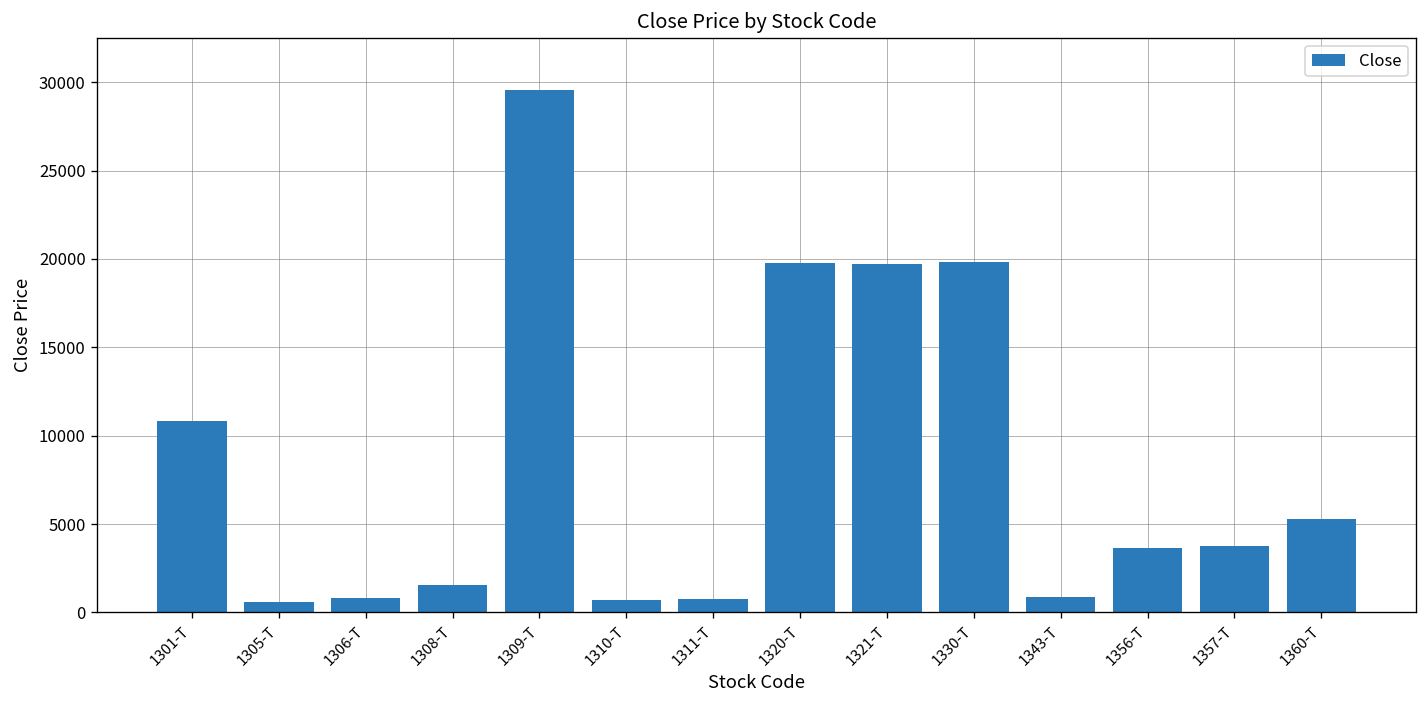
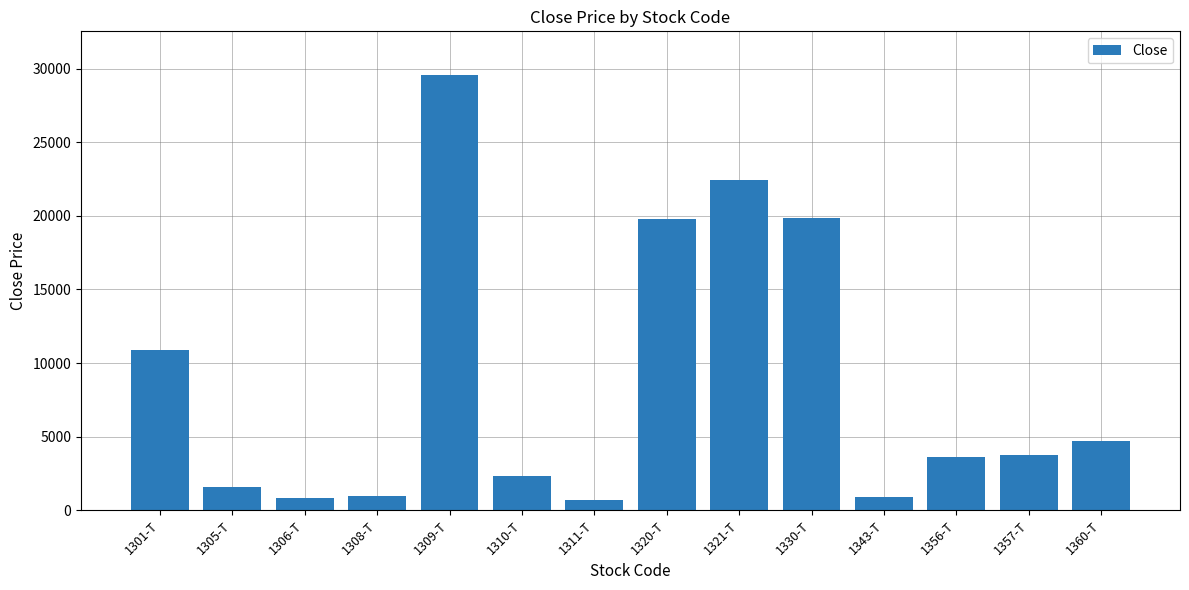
  {
    "1301-T": 10900,
-   "1305-T": 600,
+   "1305-T": 1600,
    "1306-T": 800,
-   "1308-T": 1600,
+   "1308-T": 1000,
    "1309-T": 29600,
-   "1310-T": 700,
+   "1310-T": 2400,
    "1311-T": 700,
    "1320-T": 19800,
-   "1321-T": 19700,
+   "1321-T": 22400,
    "1330-T": 19800,
    "1343-T": 900,
    "1356-T": 3600,
    "1357-T": 3700,
-   "1360-T": 5300
+   "1360-T": 4700
  }
